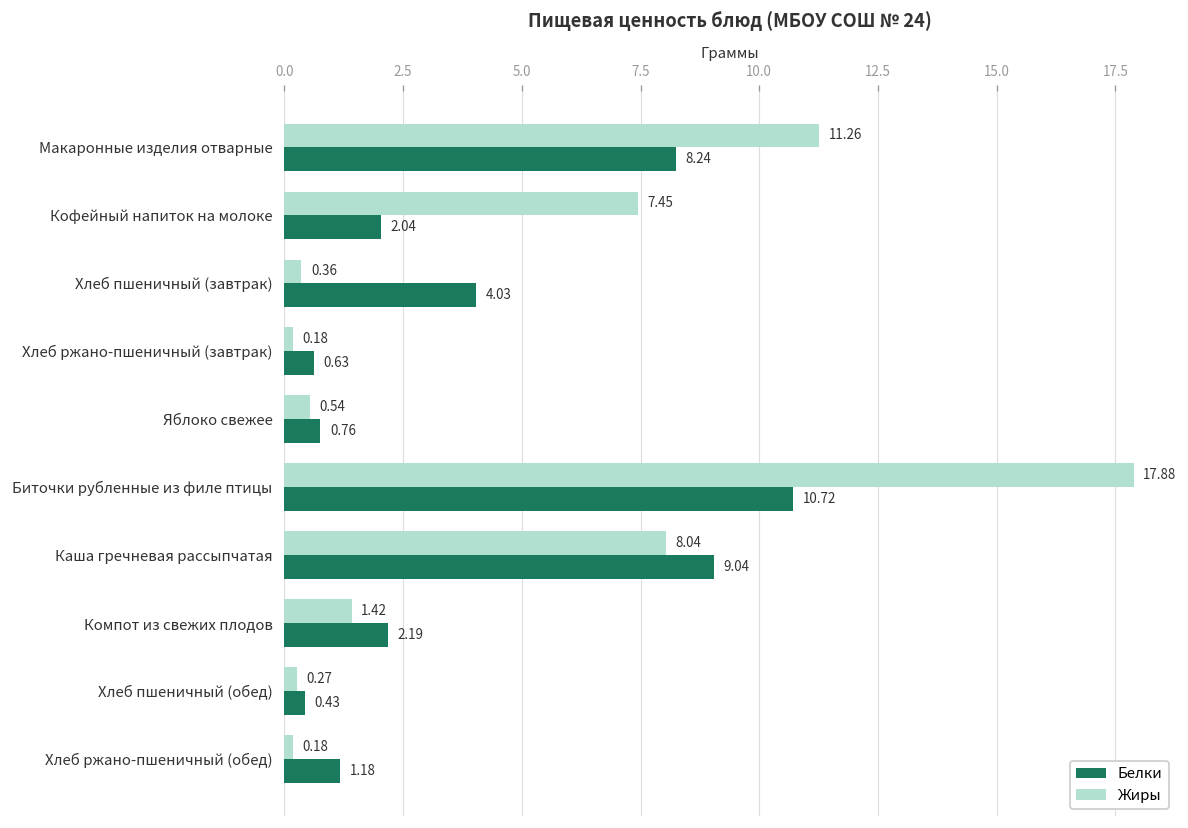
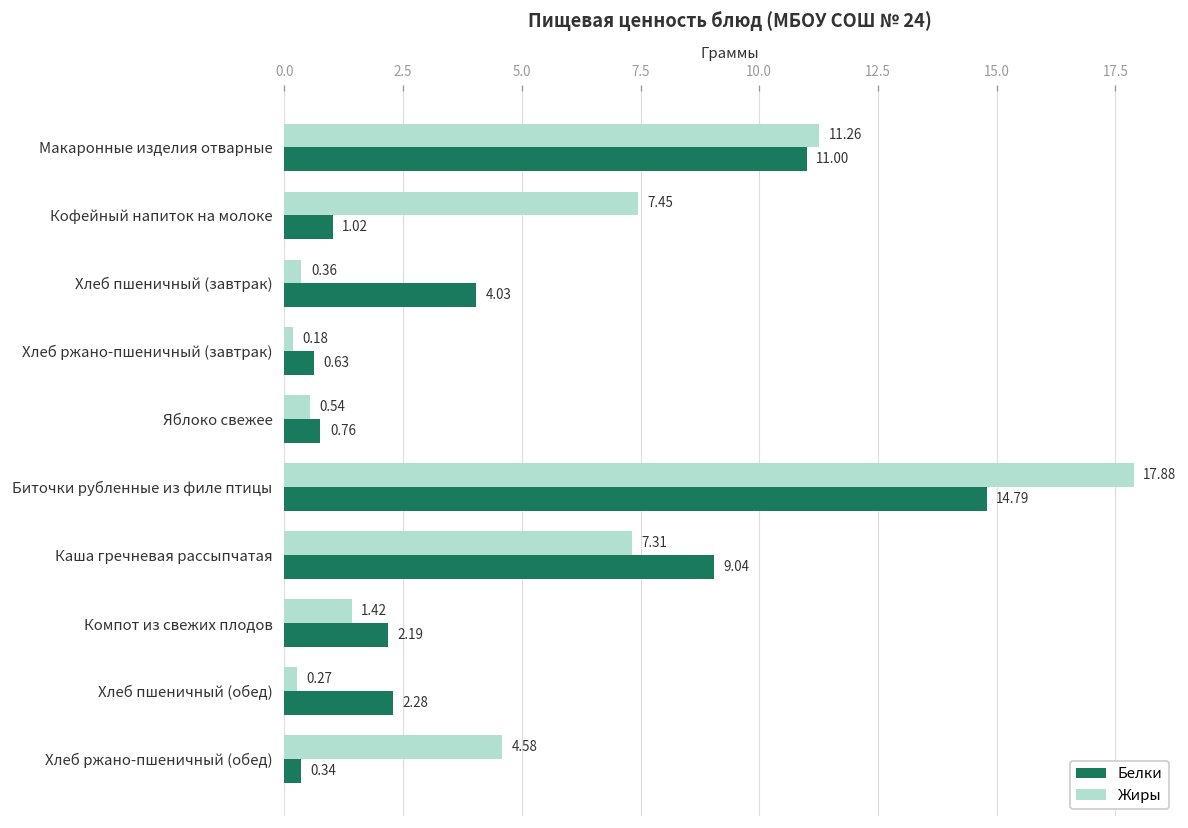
  {
    "Белки": {
-     "Макаронные изделия отварные": 8.24,
-     "Кофейный напиток на молоке": 2.04,
+     "Макаронные изделия отварные": 11.00,
+     "Кофейный напиток на молоке": 1.02,
      "Хлеб пшеничный (завтрак)": 4.03,
      "Хлеб ржано-пшеничный (завтрак)": 0.63,
      "Яблоко свежее": 0.76,
-     "Биточки рубленные из филе птицы": 10.72,
+     "Биточки рубленные из филе птицы": 14.79,
      "Каша гречневая рассыпчатая": 9.04,
      "Компот из свежих плодов": 2.19,
-     "Хлеб пшеничный (обед)": 0.43,
-     "Хлеб ржано-пшеничный (обед)": 1.18
+     "Хлеб пшеничный (обед)": 2.28,
+     "Хлеб ржано-пшеничный (обед)": 0.34
    },
    "Жиры": {
      "Макаронные изделия отварные": 11.26,
      "Кофейный напиток на молоке": 7.45,
      "Хлеб пшеничный (завтрак)": 0.36,
      "Хлеб ржано-пшеничный (завтрак)": 0.18,
      "Яблоко свежее": 0.54,
      "Биточки рубленные из филе птицы": 17.88,
-     "Каша гречневая рассыпчатая": 8.04,
+     "Каша гречневая рассыпчатая": 7.31,
      "Компот из свежих плодов": 1.42,
      "Хлеб пшеничный (обед)": 0.27,
-     "Хлеб ржано-пшеничный (обед)": 0.18
+     "Хлеб ржано-пшеничный (обед)": 4.58
    }
  }
